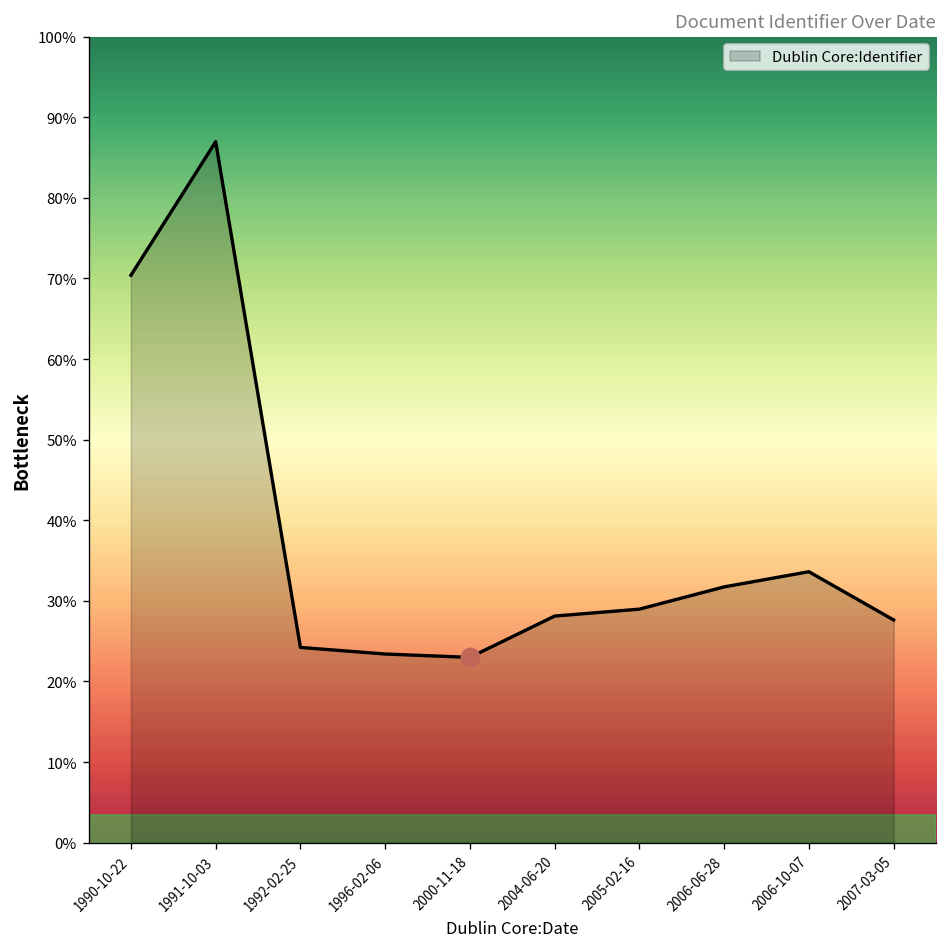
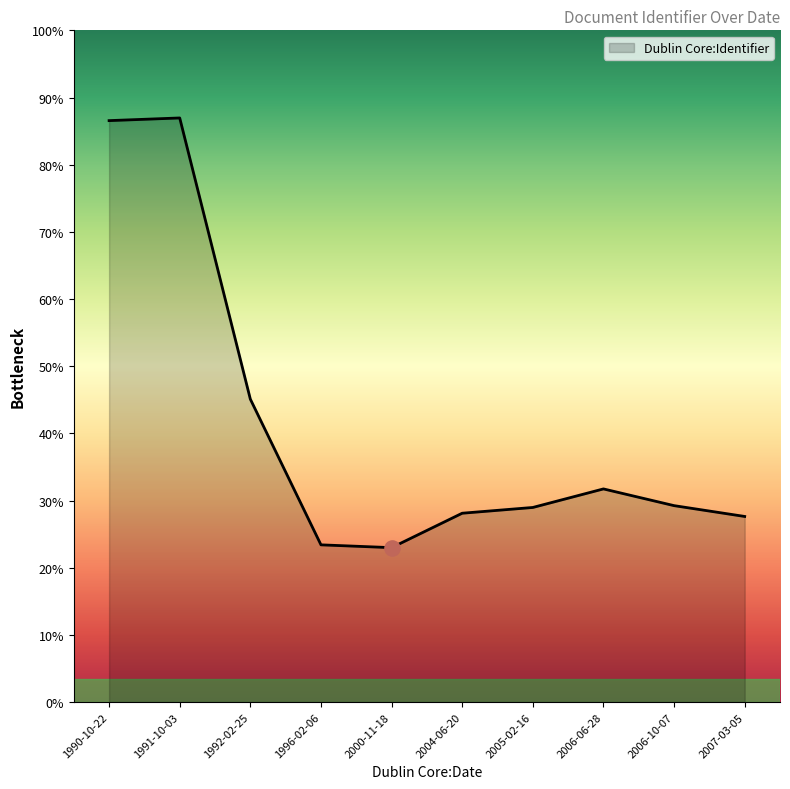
  {
    "Dublin Core:Identifier": {
-     "1990-10-22": "70%",
+     "1990-10-22": "87%",
      "1991-10-03": "87%",
-     "1992-02-25": "24%",
+     "1992-02-25": "45%",
      "1996-02-06": "23%",
      "2004-06-20": "28%",
      "2005-02-16": "29%",
      "2006-06-28": "32%",
-     "2006-10-07": "34%",
+     "2006-10-07": "29%",
      "2007-03-05": "28%"
    }
  }
